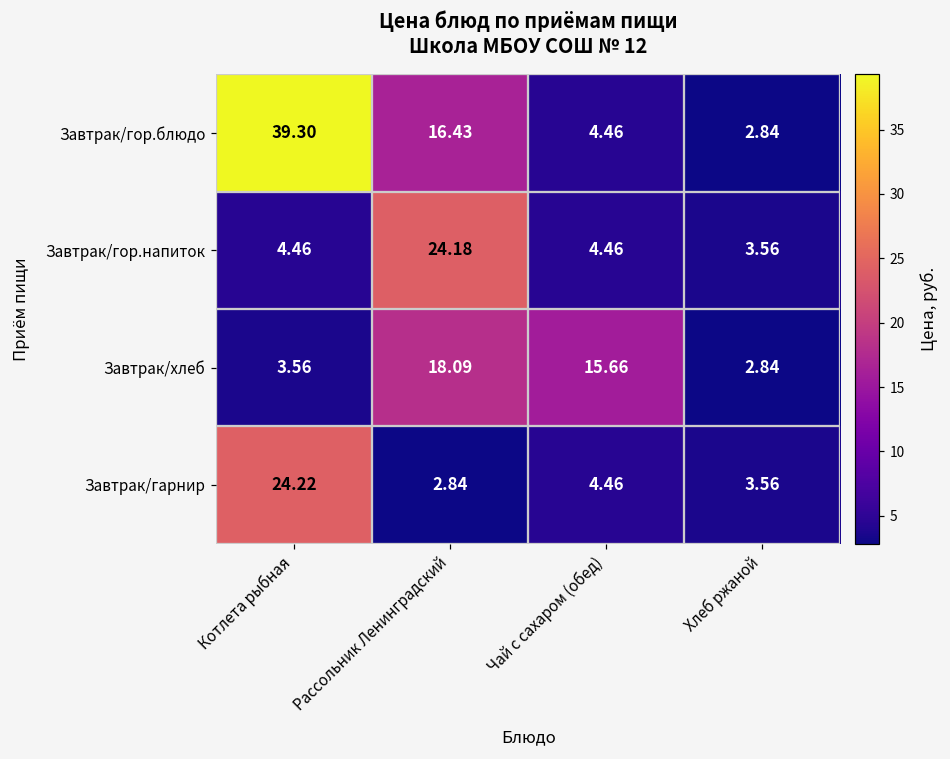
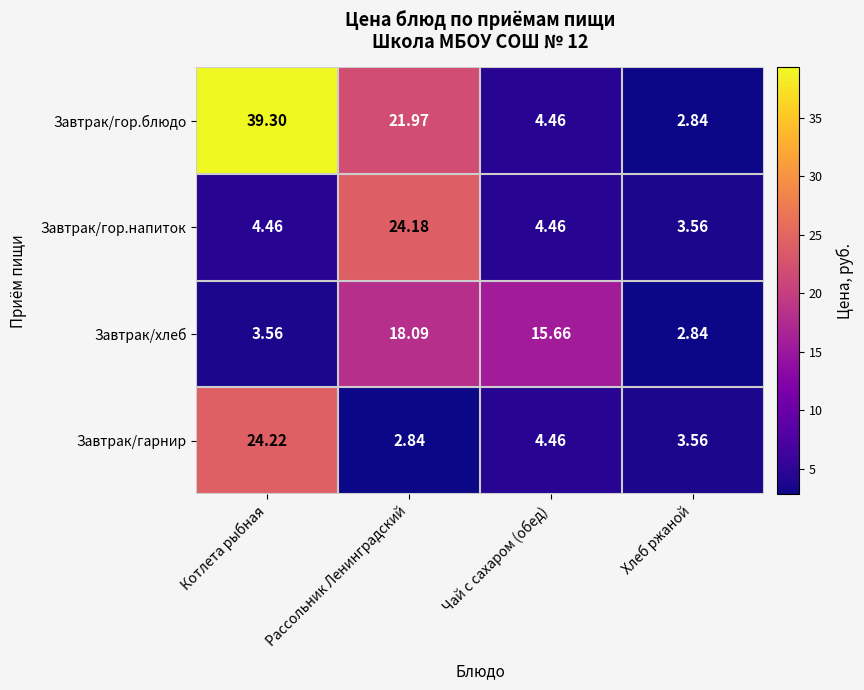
  {
    "Завтрак/гор.блюдо": {
      "Котлета рыбная": 39.30,
-     "Рассольник Ленинградский": 16.43,
+     "Рассольник Ленинградский": 21.97,
      "Чай с сахаром (обед)": 4.46,
      "Хлеб ржаной": 2.84
    },
    "Завтрак/гор.напиток": {
      "Котлета рыбная": 4.46,
      "Рассольник Ленинградский": 24.18,
      "Чай с сахаром (обед)": 4.46,
      "Хлеб ржаной": 3.56
    },
    "Завтрак/хлеб": {
      "Котлета рыбная": 3.56,
      "Рассольник Ленинградский": 18.09,
      "Чай с сахаром (обед)": 15.66,
      "Хлеб ржаной": 2.84
    },
    "Завтрак/гарнир": {
      "Котлета рыбная": 24.22,
      "Рассольник Ленинградский": 2.84,
      "Чай с сахаром (обед)": 4.46,
      "Хлеб ржаной": 3.56
    }
  }
